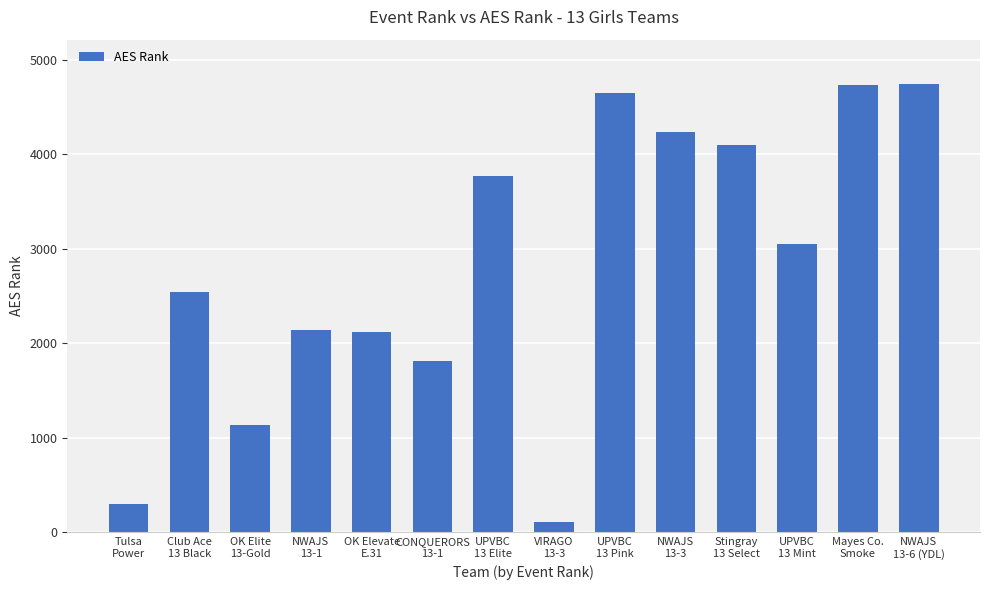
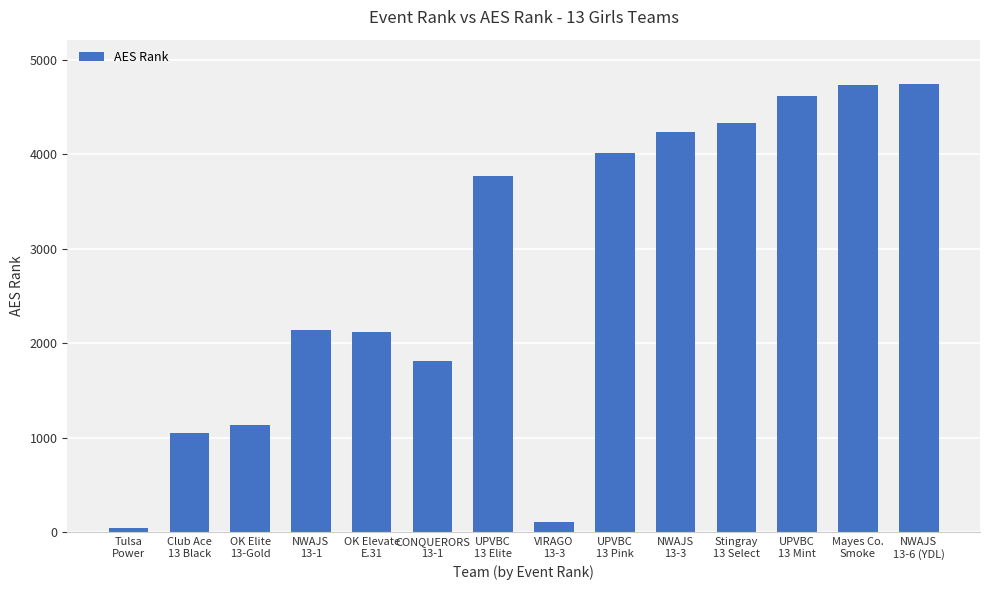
  {
-   "Tulsa Power": 300,
-   "Club Ace 13 Black": 2500,
+   "Tulsa Power": 0,
+   "Club Ace 13 Black": 1100,
    "OK Elite 13-Gold": 1100,
    "NWAJS 13-1": 2100,
    "OK Elevate E.31": 2100,
    "CONQUERORS 13-1": 1800,
    "UPVBC 13 Elite": 3800,
    "VIRAGO 13-3": 100,
-   "UPVBC 13 Pink": 4700,
+   "UPVBC 13 Pink": 4000,
    "NWAJS 13-3": 4200,
-   "Stingray 13 Select": 4100,
-   "UPVBC 13 Mint": 3100,
+   "Stingray 13 Select": 4300,
+   "UPVBC 13 Mint": 4600,
    "Mayes Co. Smoke": 4700,
    "NWAJS 13-6 (YDL)": 4700
  }
